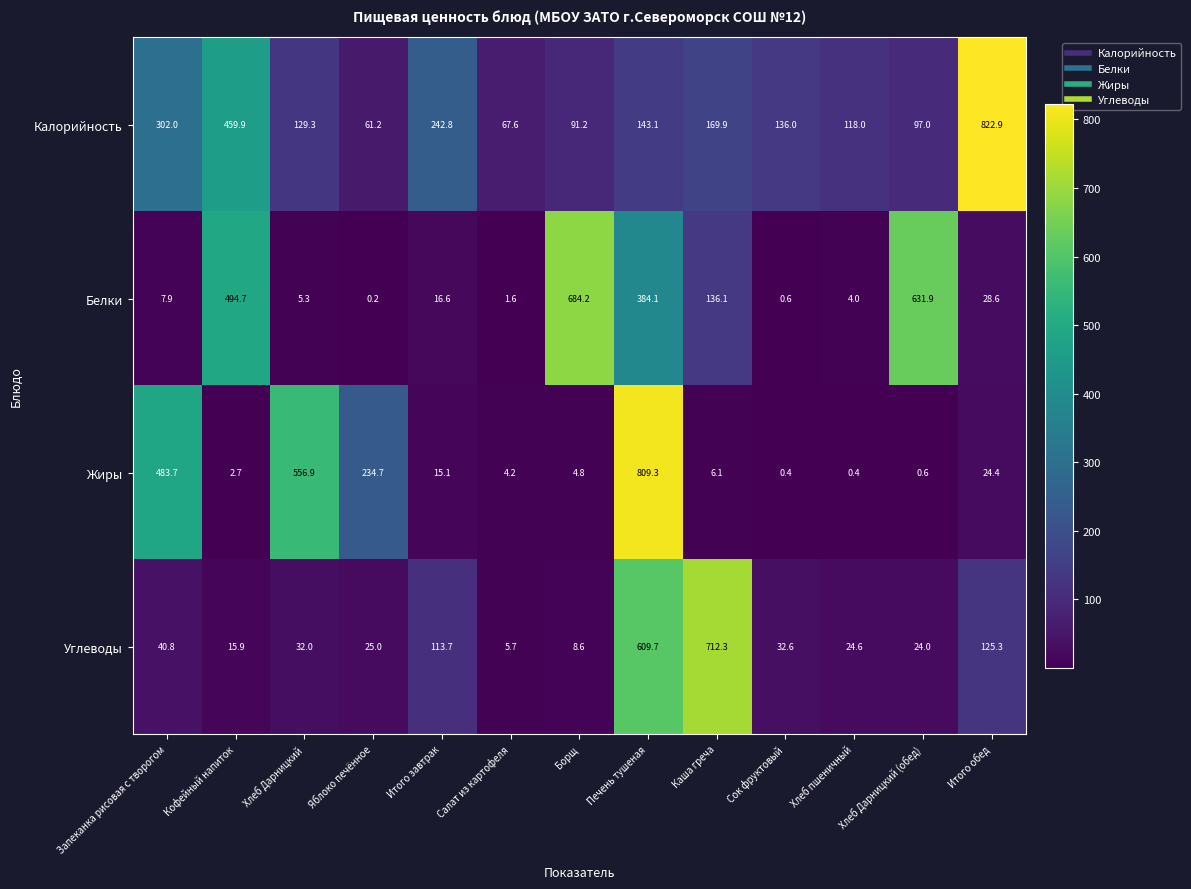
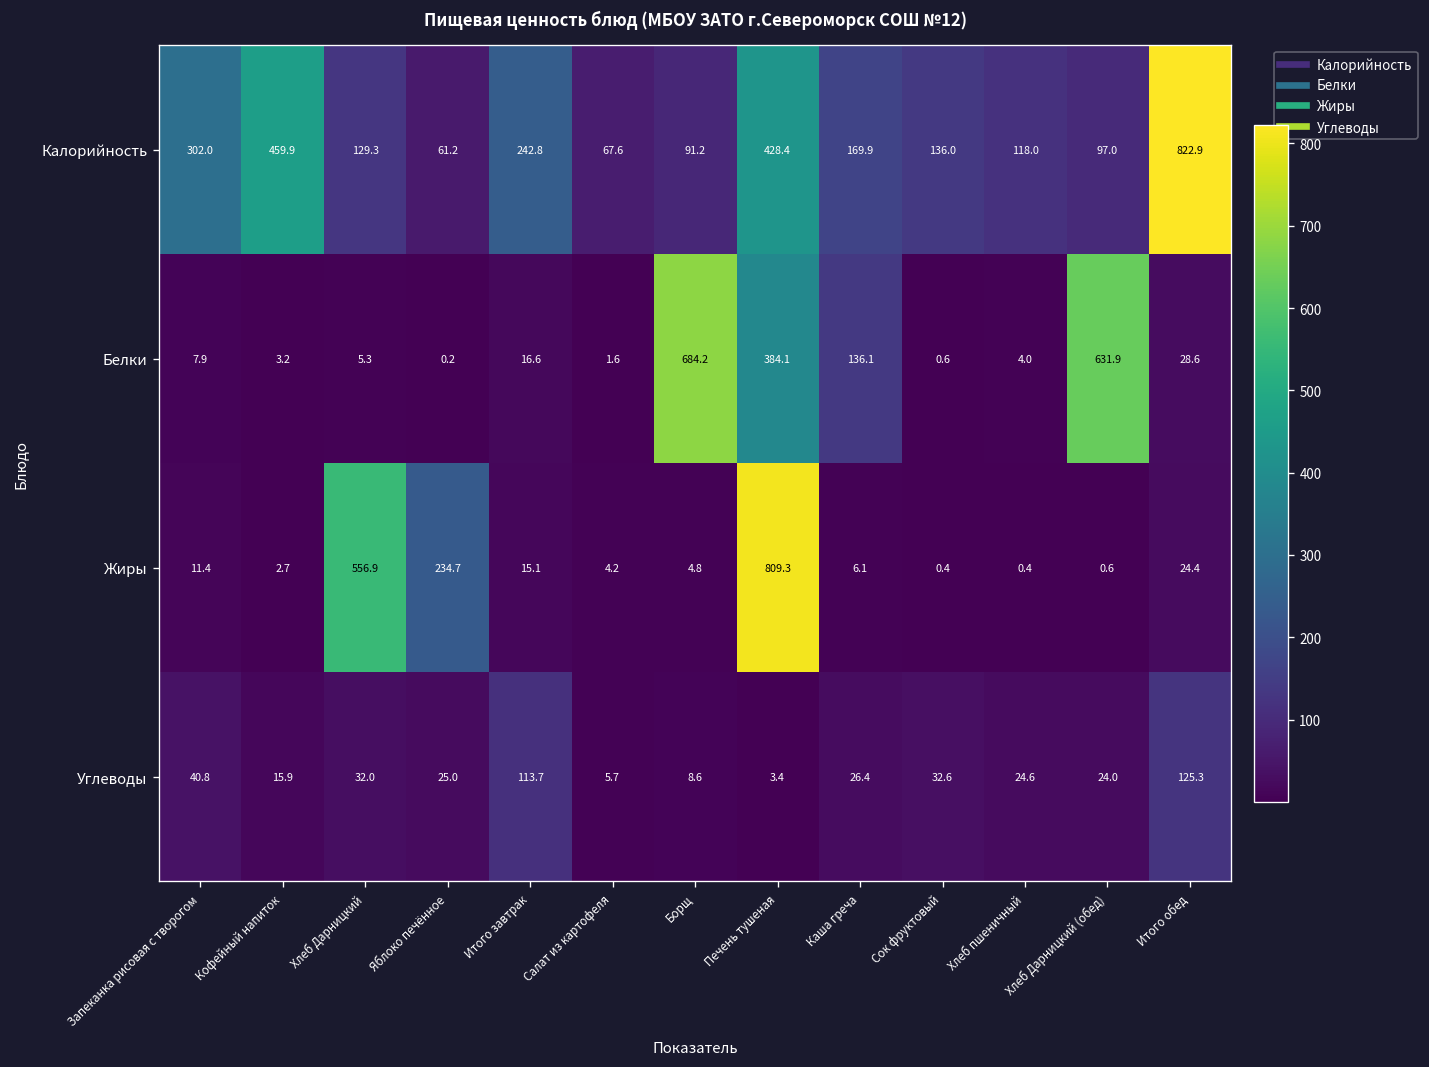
  {
    "Калорийность": {
      "Запеканка рисовая с творогом": 302.0,
      "Кофейный напиток": 459.9,
      "Хлеб Дарницкий": 129.3,
      "Яблоко печённое": 61.2,
      "Итого завтрак": 242.8,
      "Салат из картофеля": 67.6,
      "Борщ": 91.2,
-     "Печень тушеная": 143.1,
+     "Печень тушеная": 428.4,
      "Каша греча": 169.9,
      "Сок фруктовый": 136.0,
      "Хлеб пшеничный": 118.0,
      "Хлеб Дарницкий (обед)": 97.0,
      "Итого обед": 822.9
    },
    "Белки": {
      "Запеканка рисовая с творогом": 7.9,
-     "Кофейный напиток": 494.7,
+     "Кофейный напиток": 3.2,
      "Хлеб Дарницкий": 5.3,
      "Яблоко печённое": 0.2,
      "Итого завтрак": 16.6,
      "Салат из картофеля": 1.6,
      "Борщ": 684.2,
      "Печень тушеная": 384.1,
      "Каша греча": 136.1,
      "Сок фруктовый": 0.6,
      "Хлеб пшеничный": 4.0,
      "Хлеб Дарницкий (обед)": 631.9,
      "Итого обед": 28.6
    },
    "Жиры": {
-     "Запеканка рисовая с творогом": 483.7,
+     "Запеканка рисовая с творогом": 11.4,
      "Кофейный напиток": 2.7,
      "Хлеб Дарницкий": 556.9,
      "Яблоко печённое": 234.7,
      "Итого завтрак": 15.1,
      "Салат из картофеля": 4.2,
      "Борщ": 4.8,
      "Печень тушеная": 809.3,
      "Каша греча": 6.1,
      "Сок фруктовый": 0.4,
      "Хлеб пшеничный": 0.4,
      "Хлеб Дарницкий (обед)": 0.6,
      "Итого обед": 24.4
    },
    "Углеводы": {
      "Запеканка рисовая с творогом": 40.8,
      "Кофейный напиток": 15.9,
      "Хлеб Дарницкий": 32.0,
      "Яблоко печённое": 25.0,
      "Итого завтрак": 113.7,
      "Салат из картофеля": 5.7,
      "Борщ": 8.6,
-     "Печень тушеная": 609.7,
-     "Каша греча": 712.3,
+     "Печень тушеная": 3.4,
+     "Каша греча": 26.4,
      "Сок фруктовый": 32.6,
      "Хлеб пшеничный": 24.6,
      "Хлеб Дарницкий (обед)": 24.0,
      "Итого обед": 125.3
    }
  }
